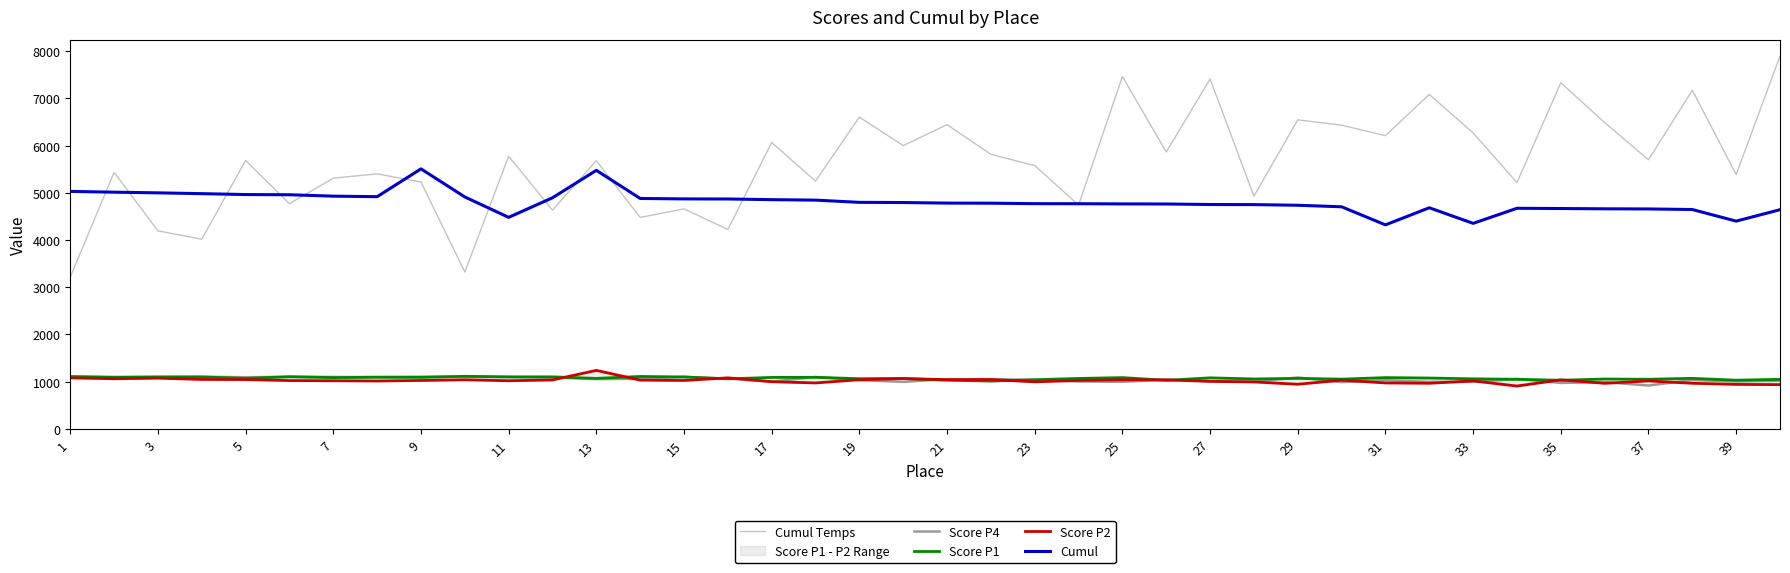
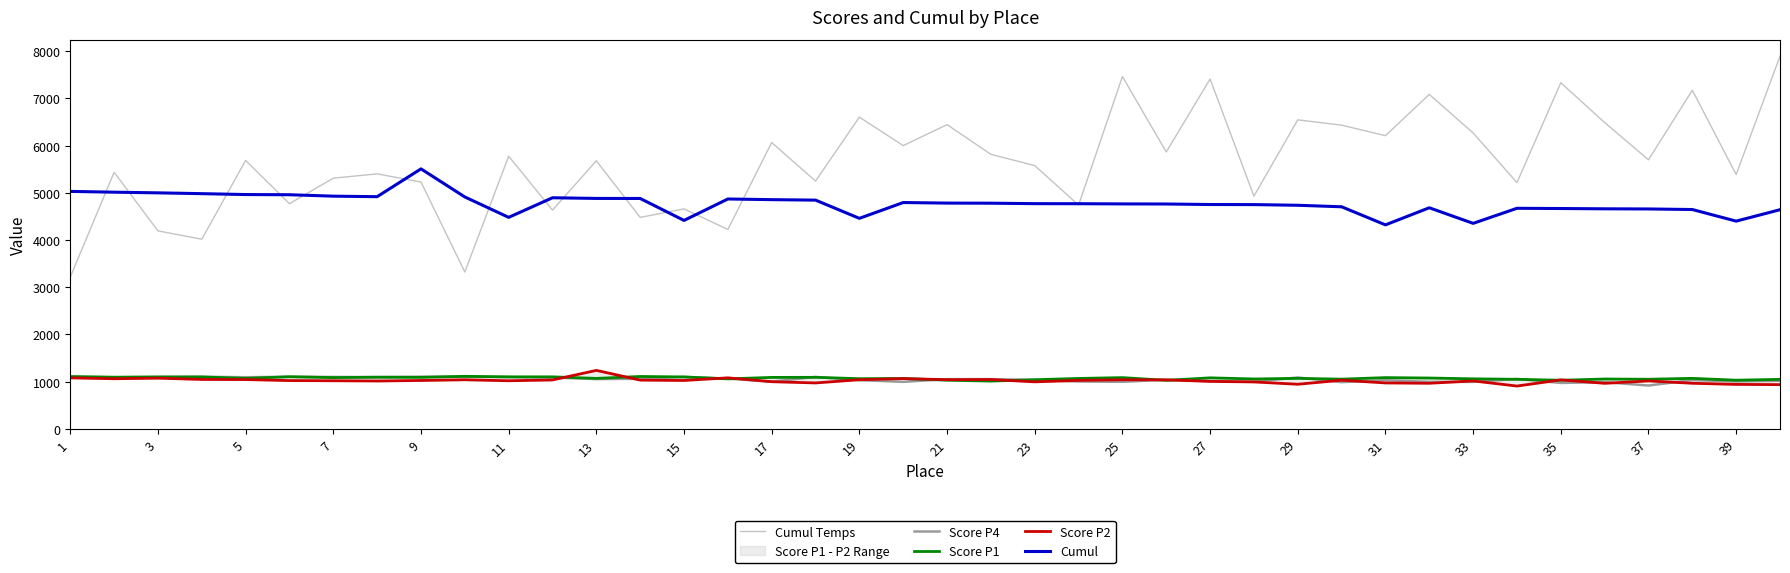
  {
    "Score P2": {
      "7": 1000,
      "9": 1000,
      "11": 1000,
      "15": 1000,
      "29": 900,
      "31": 1000,
      "39": 900
    },
    "Cumul": {
      "1": 5000,
      "3": 5000,
      "5": 5000,
      "7": 4900,
      "9": 5500,
      "11": 4500,
-     "13": 5500,
-     "15": 4900,
+     "13": 4900,
+     "15": 4400,
      "17": 4900,
-     "19": 4800,
+     "19": 4500,
      "21": 4800,
      "23": 4800,
      "25": 4800,
      "27": 4800,
      "29": 4700,
      "31": 4300,
      "33": 4400,
      "35": 4700,
      "37": 4700,
      "39": 4400
    }
  }
